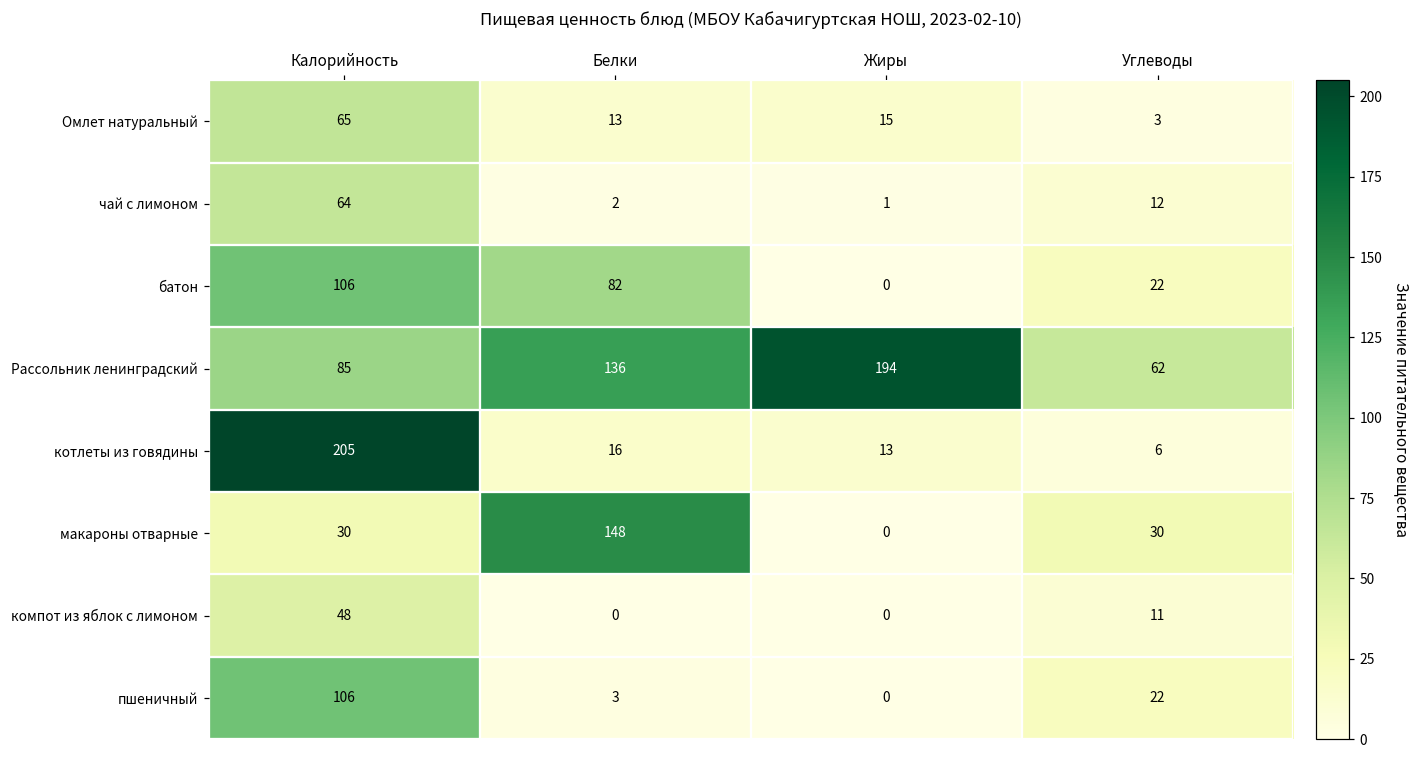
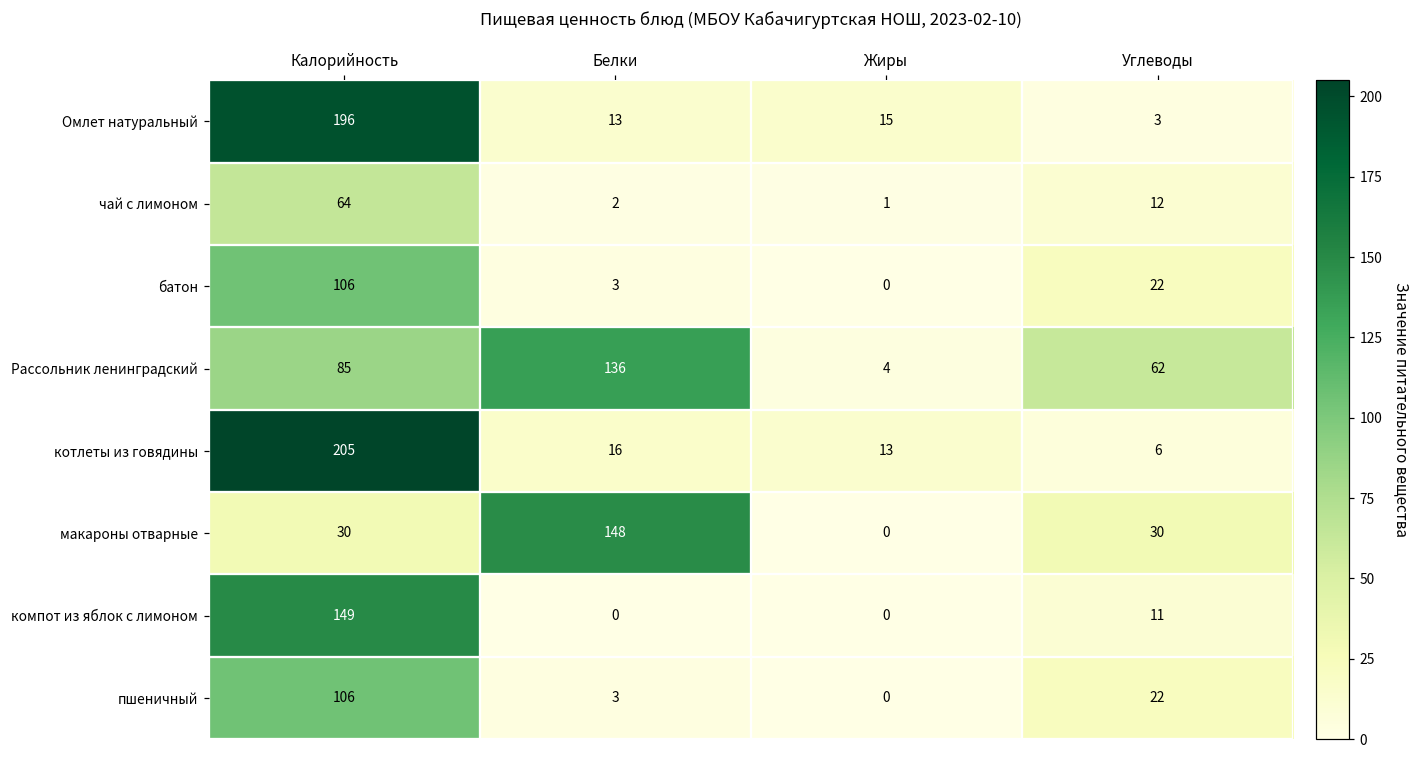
  {
    "Омлет натуральный": {
-     "Калорийность": 65,
+     "Калорийность": 196,
      "Белки": 13,
      "Жиры": 15,
      "Углеводы": 3
    },
    "чай с лимоном": {
      "Калорийность": 64,
      "Белки": 2,
      "Жиры": 1,
      "Углеводы": 12
    },
    "батон": {
      "Калорийность": 106,
-     "Белки": 82,
+     "Белки": 3,
      "Жиры": 0,
      "Углеводы": 22
    },
    "Рассольник ленинградский": {
      "Калорийность": 85,
      "Белки": 136,
-     "Жиры": 194,
+     "Жиры": 4,
      "Углеводы": 62
    },
    "котлеты из говядины": {
      "Калорийность": 205,
      "Белки": 16,
      "Жиры": 13,
      "Углеводы": 6
    },
    "макароны отварные": {
      "Калорийность": 30,
      "Белки": 148,
      "Жиры": 0,
      "Углеводы": 30
    },
    "компот из яблок с лимоном": {
-     "Калорийность": 48,
+     "Калорийность": 149,
      "Белки": 0,
      "Жиры": 0,
      "Углеводы": 11
    },
    "пшеничный": {
      "Калорийность": 106,
      "Белки": 3,
      "Жиры": 0,
      "Углеводы": 22
    }
  }
